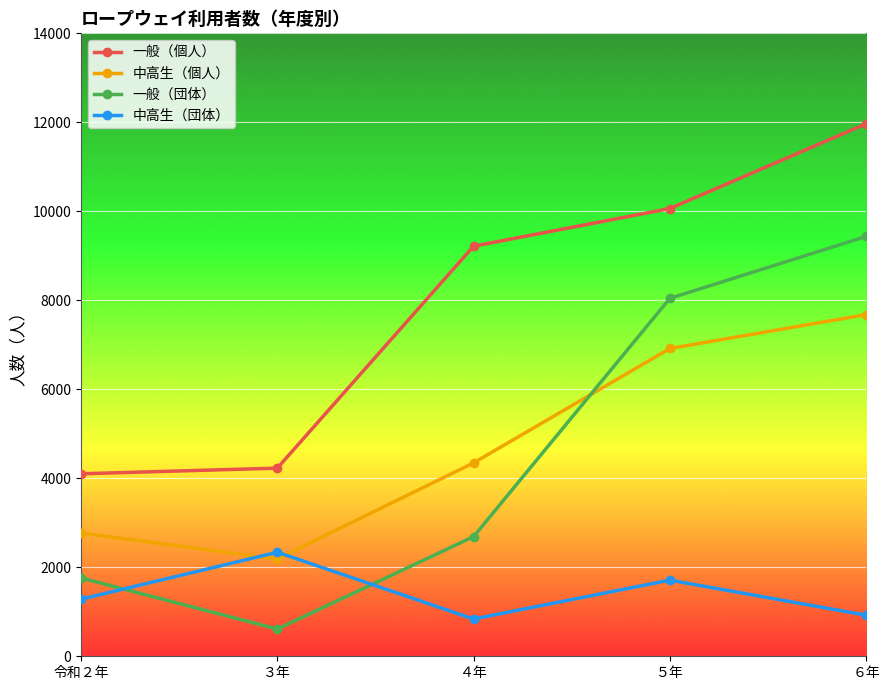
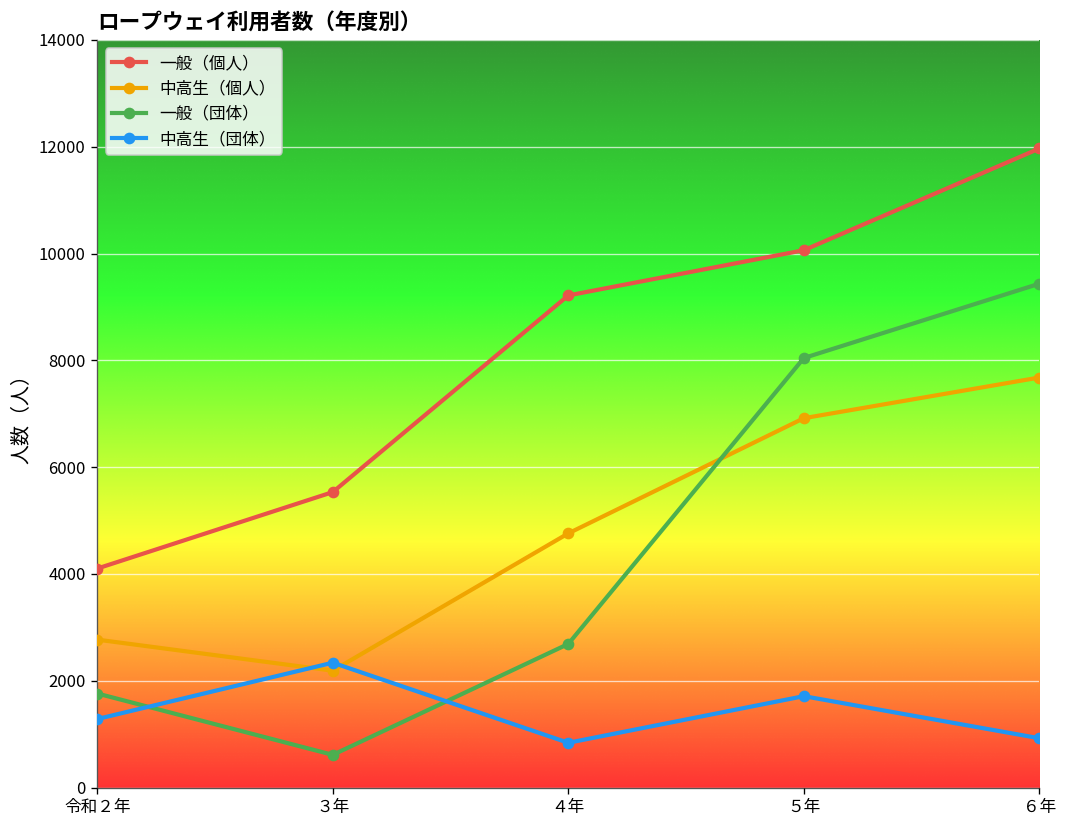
  {
    "一般（個人）": {
      "令和２年": 4100,
-     "３年": 4200,
+     "３年": 5500,
      "４年": 9200,
      "５年": 10100,
      "６年": 12000
    },
    "中高生（個人）": {
      "令和２年": 2800,
      "３年": 2200,
-     "４年": 4300,
+     "４年": 4800,
      "５年": 6900,
      "６年": 7700
    },
    "一般（団体）": {
      "令和２年": 1800,
      "３年": 600,
      "４年": 2700,
      "５年": 8000,
      "６年": 9400
    },
    "中高生（団体）": {
      "令和２年": 1300,
      "３年": 2300,
      "４年": 800,
      "５年": 1700,
      "６年": 900
    }
  }
